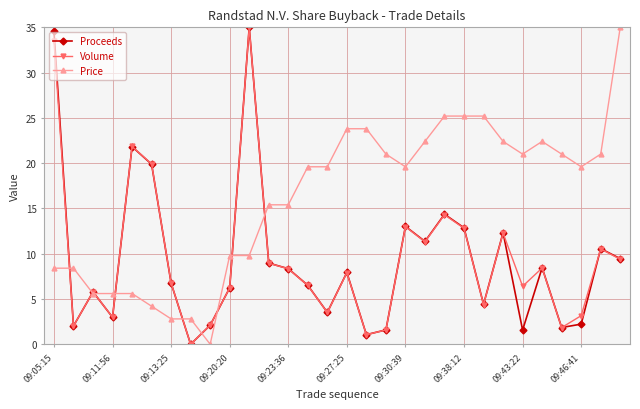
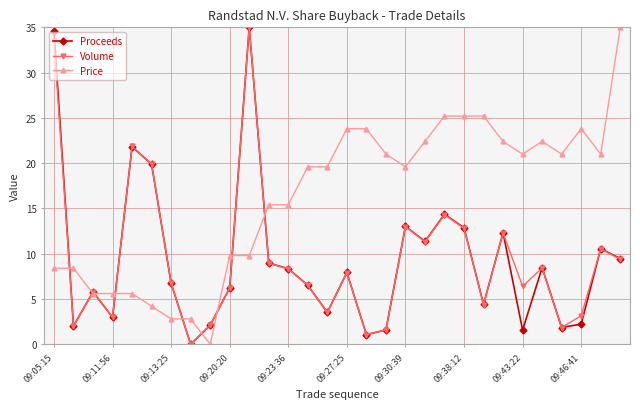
  {
    "Proceeds": {
      "09:05:15": 35,
      "09:43:22": 2,
      "09:46:41": 2
    },
    "Volume": {
      "09:43:22": 6,
      "09:46:41": 3
    },
    "Price": {
      "09:05:15": 8,
      "09:30:39": 20,
      "09:43:22": 21,
-     "09:46:41": 20
+     "09:46:41": 24
    }
  }
